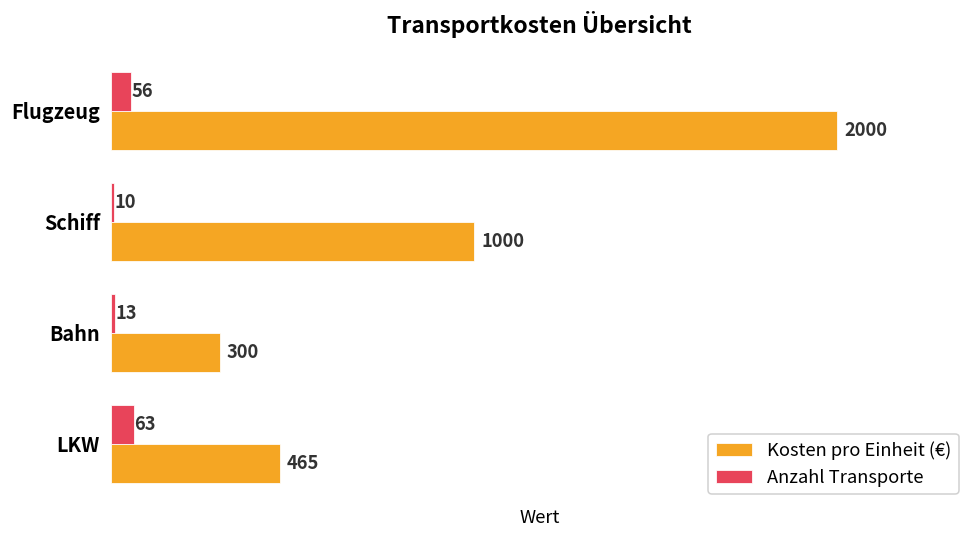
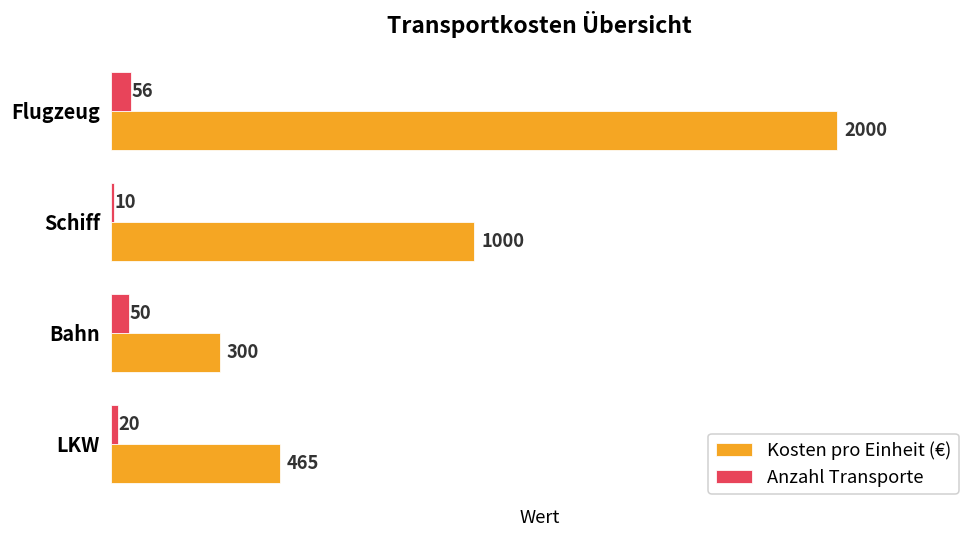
  {
    "Kosten pro Einheit (€)": {
      "Flugzeug": 2000,
      "Schiff": 1000,
      "Bahn": 300,
      "LKW": 465
    },
    "Anzahl Transporte": {
      "Flugzeug": 56,
      "Schiff": 10,
-     "Bahn": 13,
-     "LKW": 63
+     "Bahn": 50,
+     "LKW": 20
    }
  }
